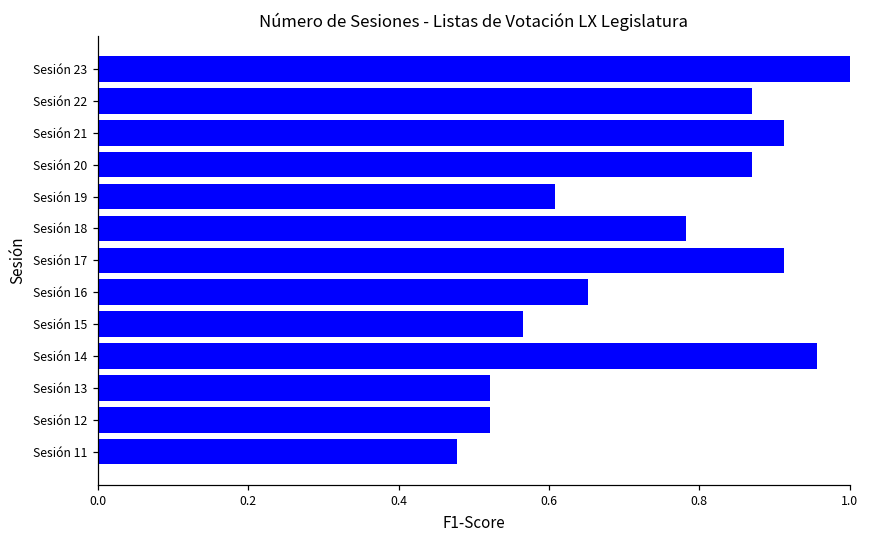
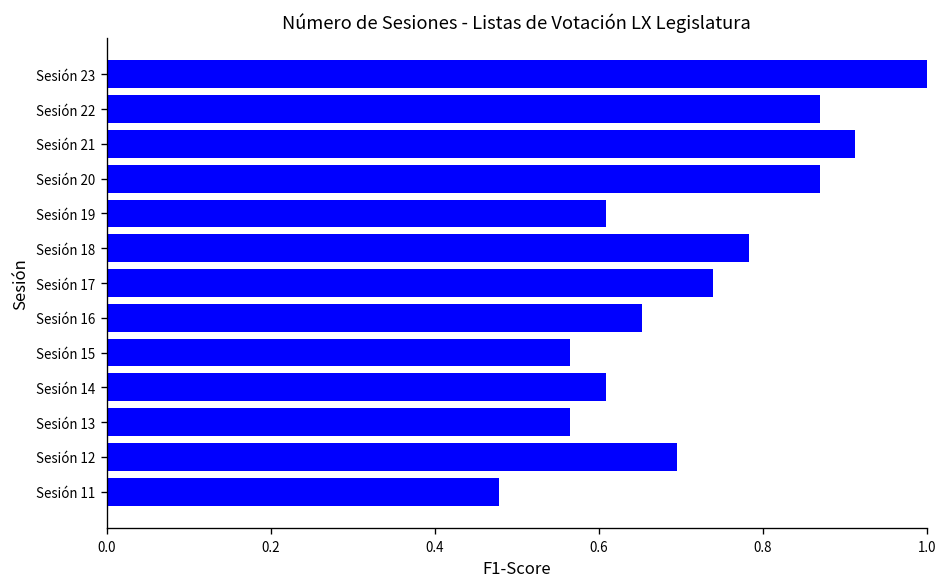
  {
    "Sesión 23": 1.00,
    "Sesión 22": 0.87,
    "Sesión 21": 0.91,
    "Sesión 20": 0.87,
    "Sesión 19": 0.61,
    "Sesión 18": 0.78,
-   "Sesión 17": 0.91,
+   "Sesión 17": 0.74,
    "Sesión 16": 0.65,
    "Sesión 15": 0.57,
-   "Sesión 14": 0.96,
-   "Sesión 13": 0.52,
-   "Sesión 12": 0.52,
+   "Sesión 14": 0.61,
+   "Sesión 13": 0.57,
+   "Sesión 12": 0.70,
    "Sesión 11": 0.48
  }
